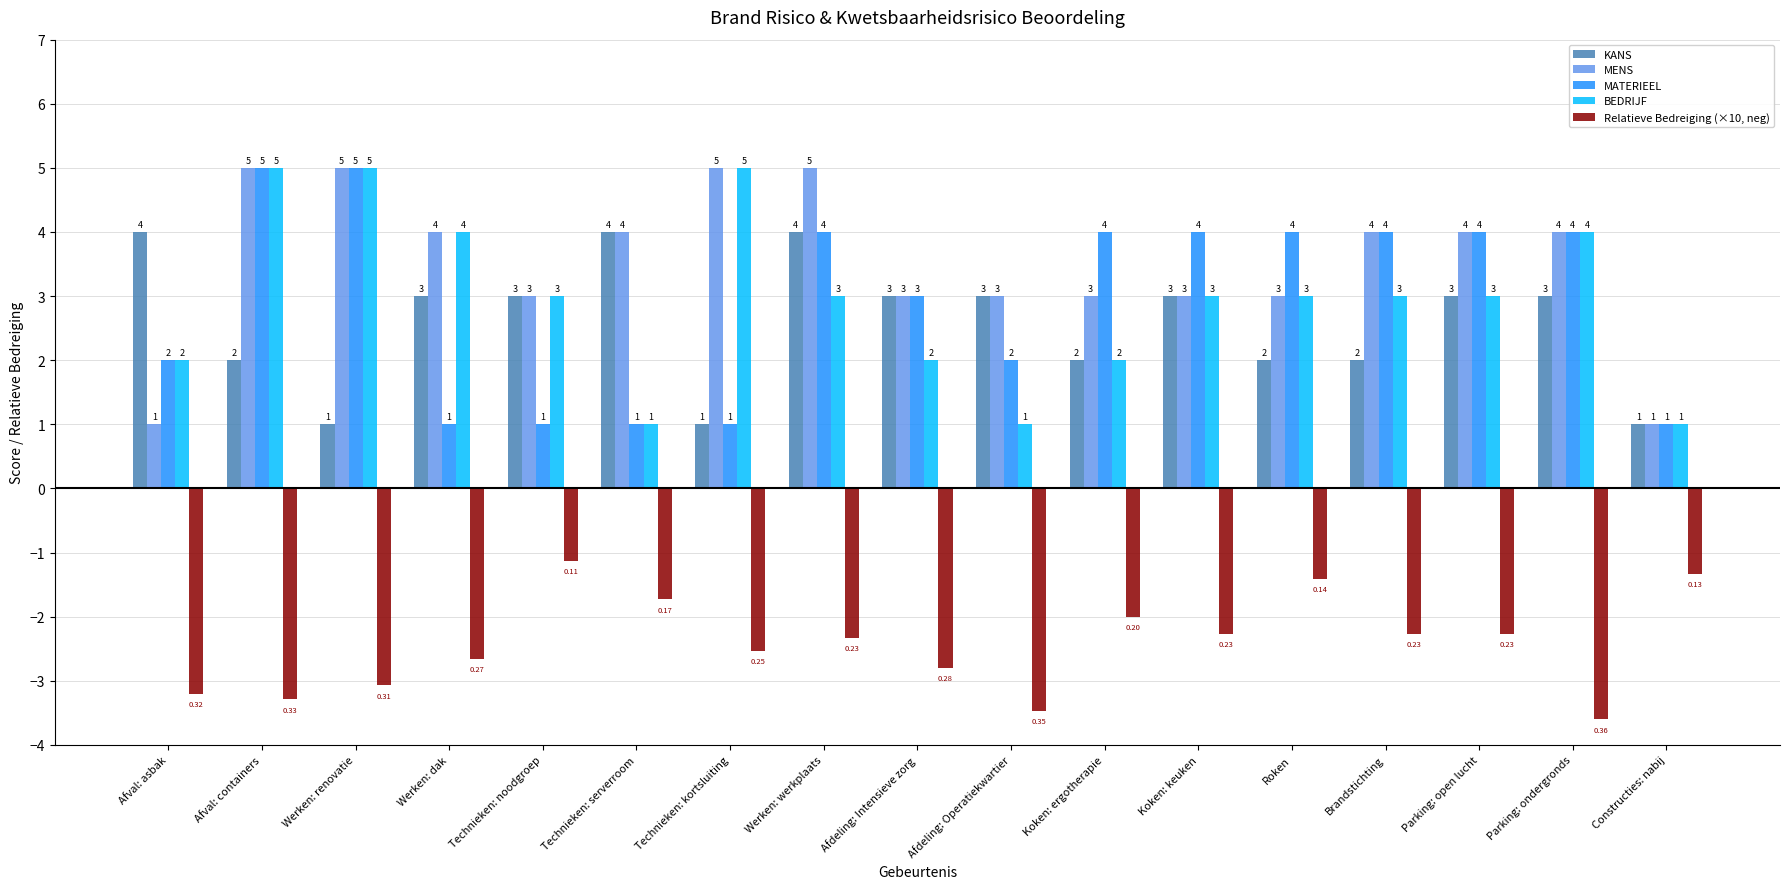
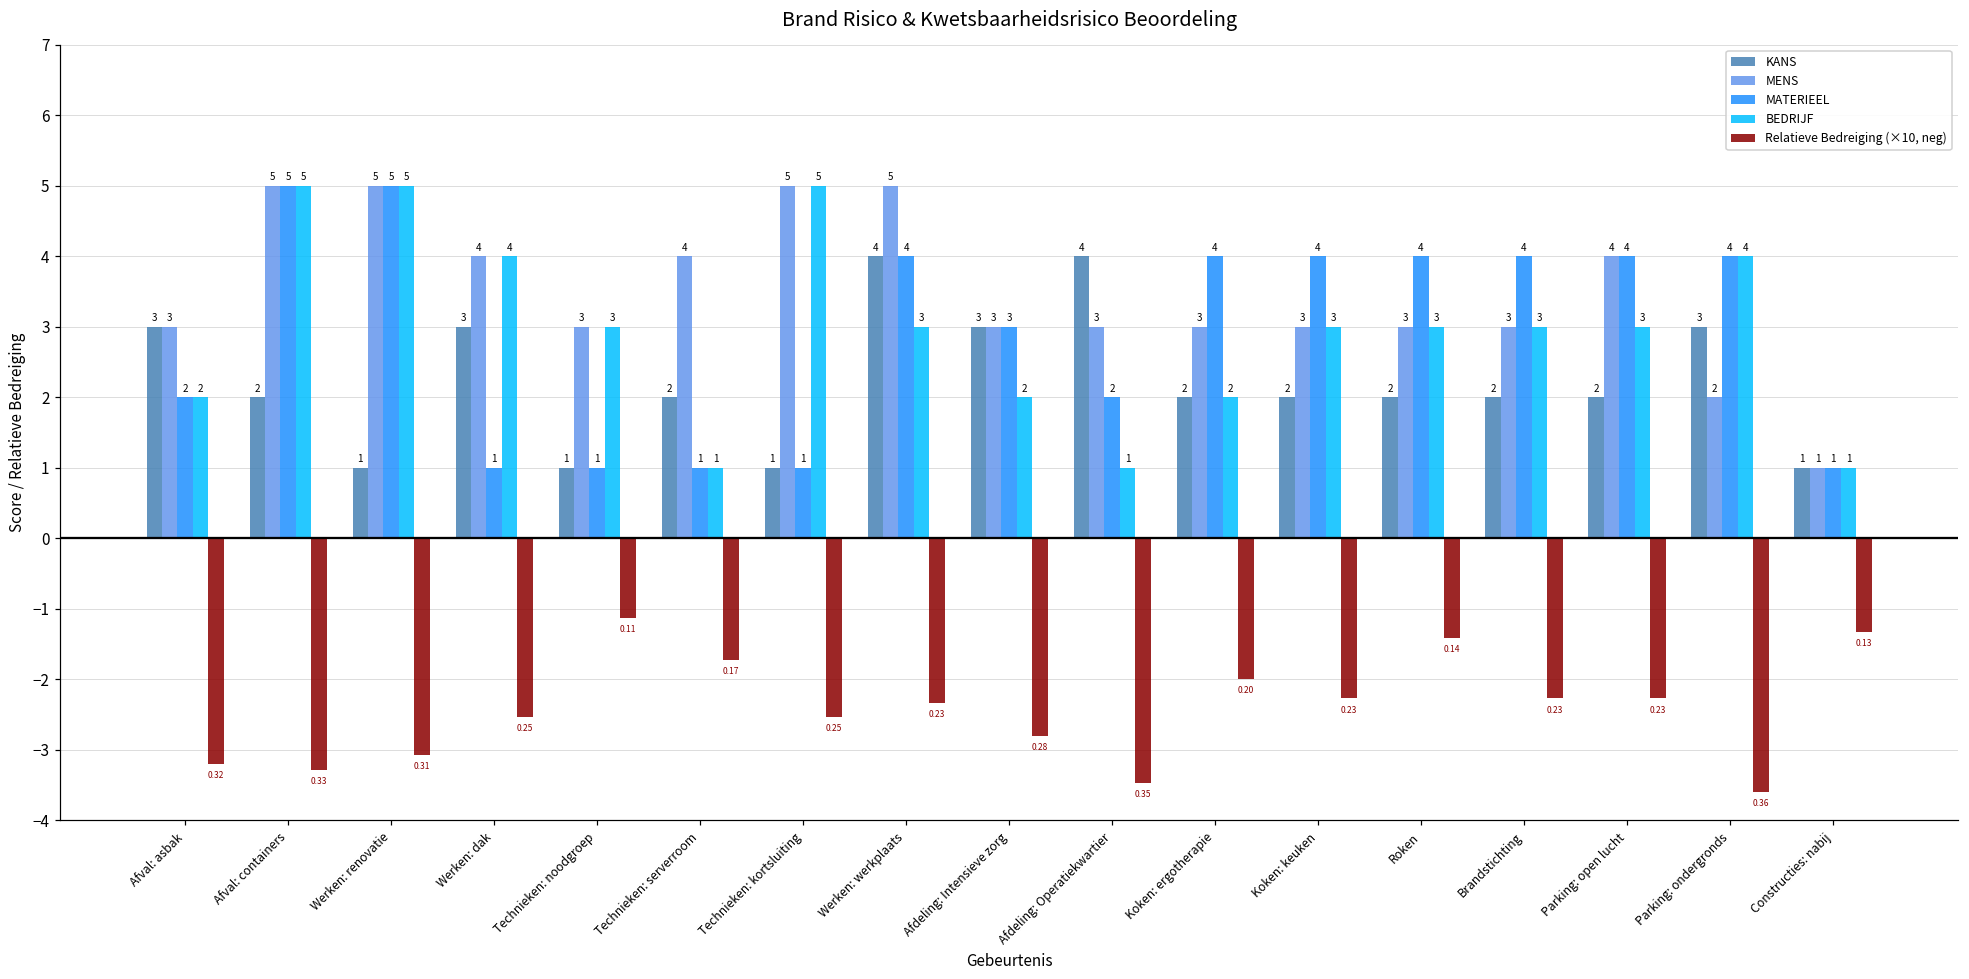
  {
    "KANS": {
-     "Afval: asbak": 4,
+     "Afval: asbak": 3,
      "Afval: containers": 2,
      "Werken: renovatie": 1,
      "Werken: dak": 3,
-     "Technieken: noodgroep": 3,
-     "Technieken: serverroom": 4,
+     "Technieken: noodgroep": 1,
+     "Technieken: serverroom": 2,
      "Technieken: kortsluiting": 1,
      "Werken: werkplaats": 4,
      "Afdeling: Intensieve zorg": 3,
-     "Afdeling: Operatiekwartier": 3,
+     "Afdeling: Operatiekwartier": 4,
      "Koken: ergotherapie": 2,
-     "Koken: keuken": 3,
+     "Koken: keuken": 2,
      "Roken": 2,
      "Brandstichting": 2,
-     "Parking: open lucht": 3,
+     "Parking: open lucht": 2,
      "Parking: ondergronds": 3,
      "Constructies: nabij": 1
    },
    "MENS": {
-     "Afval: asbak": 1,
+     "Afval: asbak": 3,
      "Afval: containers": 5,
      "Werken: renovatie": 5,
      "Werken: dak": 4,
      "Technieken: noodgroep": 3,
      "Technieken: serverroom": 4,
      "Technieken: kortsluiting": 5,
      "Werken: werkplaats": 5,
      "Afdeling: Intensieve zorg": 3,
      "Afdeling: Operatiekwartier": 3,
      "Koken: ergotherapie": 3,
      "Koken: keuken": 3,
      "Roken": 3,
-     "Brandstichting": 4,
+     "Brandstichting": 3,
      "Parking: open lucht": 4,
-     "Parking: ondergronds": 4,
+     "Parking: ondergronds": 2,
      "Constructies: nabij": 1
    },
    "Relatieve Bedreiging (×10, neg)": {
-     "Werken: dak": 0.27
+     "Werken: dak": 0.25
    }
  }
